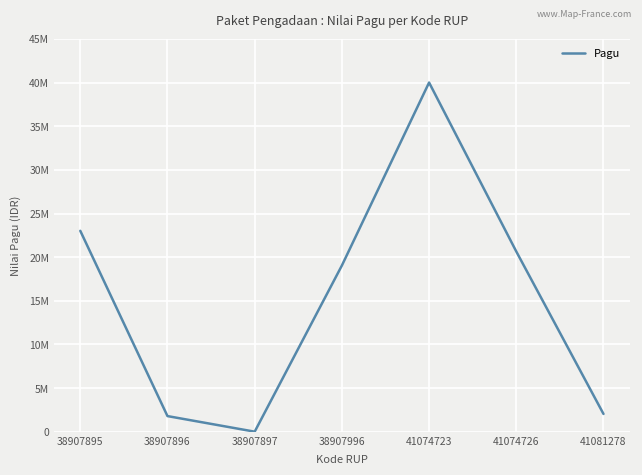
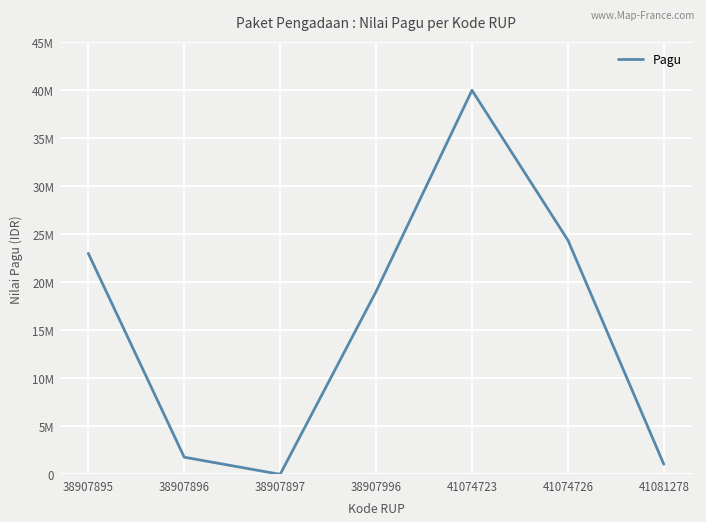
  {
    "38907895": 23000000,
    "38907896": 2000000,
    "38907897": 0,
    "38907996": 19000000,
    "41074723": 40000000,
-   "41074726": 21000000,
-   "41081278": 2000000
+   "41074726": 24000000,
+   "41081278": 1000000
  }
